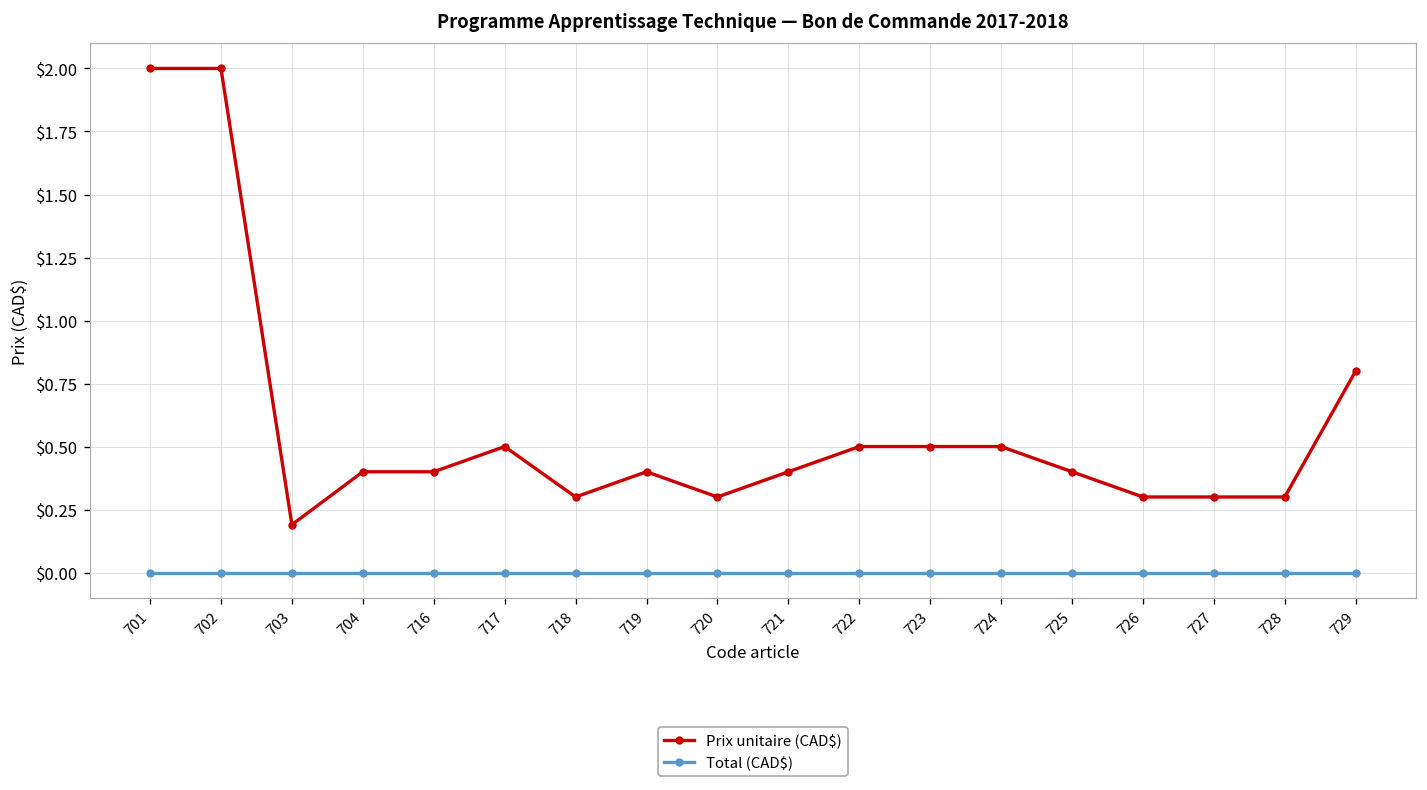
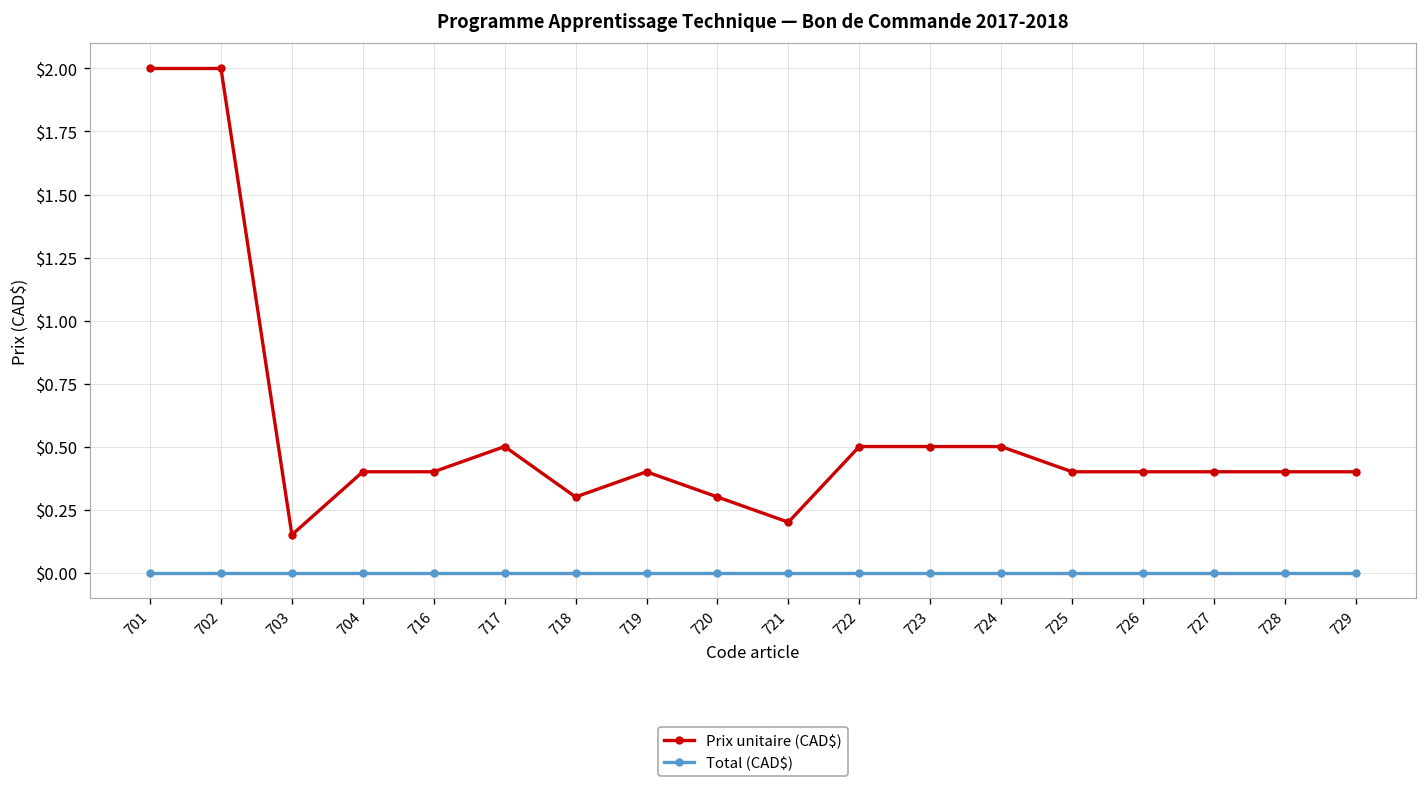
  {
    "Prix unitaire (CAD$)": {
      "701": "$2.00",
      "702": "$2.00",
-     "703": "$0.19",
+     "703": "$0.15",
      "704": "$0.40",
      "716": "$0.40",
      "717": "$0.50",
      "718": "$0.30",
      "719": "$0.40",
      "720": "$0.30",
-     "721": "$0.4",
+     "721": "$0.2",
      "722": "$0.50",
      "723": "$0.50",
      "724": "$0.50",
      "725": "$0.40",
-     "726": "$0.3",
-     "727": "$0.3",
-     "728": "$0.3",
-     "729": "$0.8"
+     "726": "$0.4",
+     "727": "$0.4",
+     "728": "$0.4",
+     "729": "$0.4"
    },
    "Total (CAD$)": {
      "701": "$0.00",
      "702": "$0.00",
      "703": "$0.00",
      "704": "$0.00",
      "716": "$0.00",
      "717": "$0.00",
      "718": "$0.00",
      "719": "$0.00",
      "720": "$0.00",
      "721": "$0.00",
      "722": "$0.00",
      "723": "$0.00",
      "724": "$0.00",
      "725": "$0.00",
      "726": "$0.00",
      "727": "$0.00",
      "728": "$0.00",
      "729": "$0.00"
    }
  }
